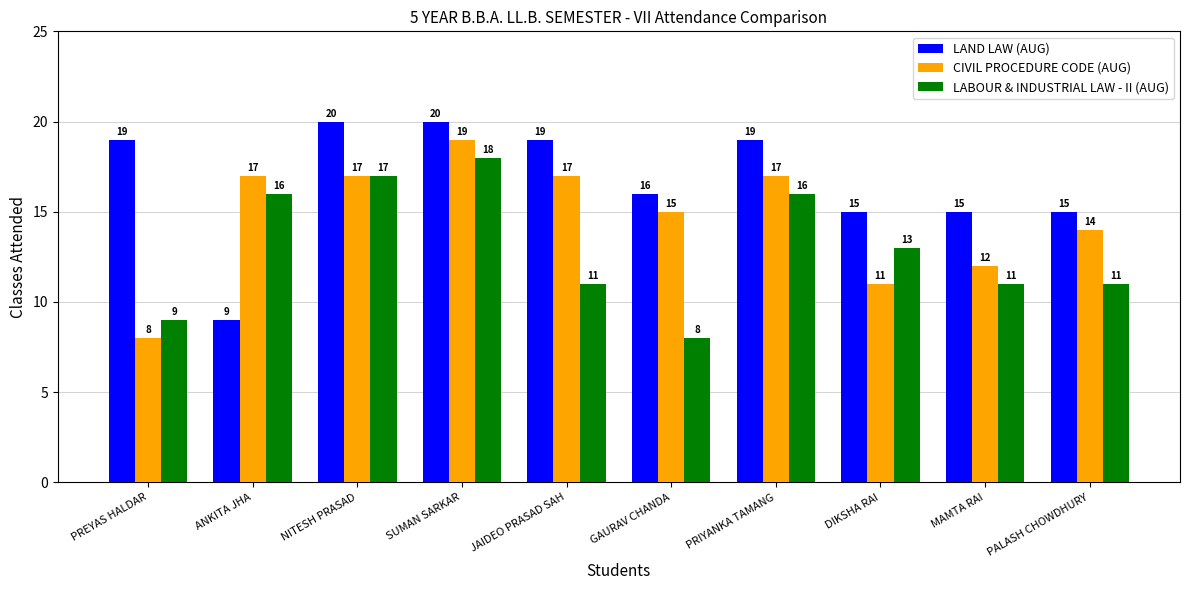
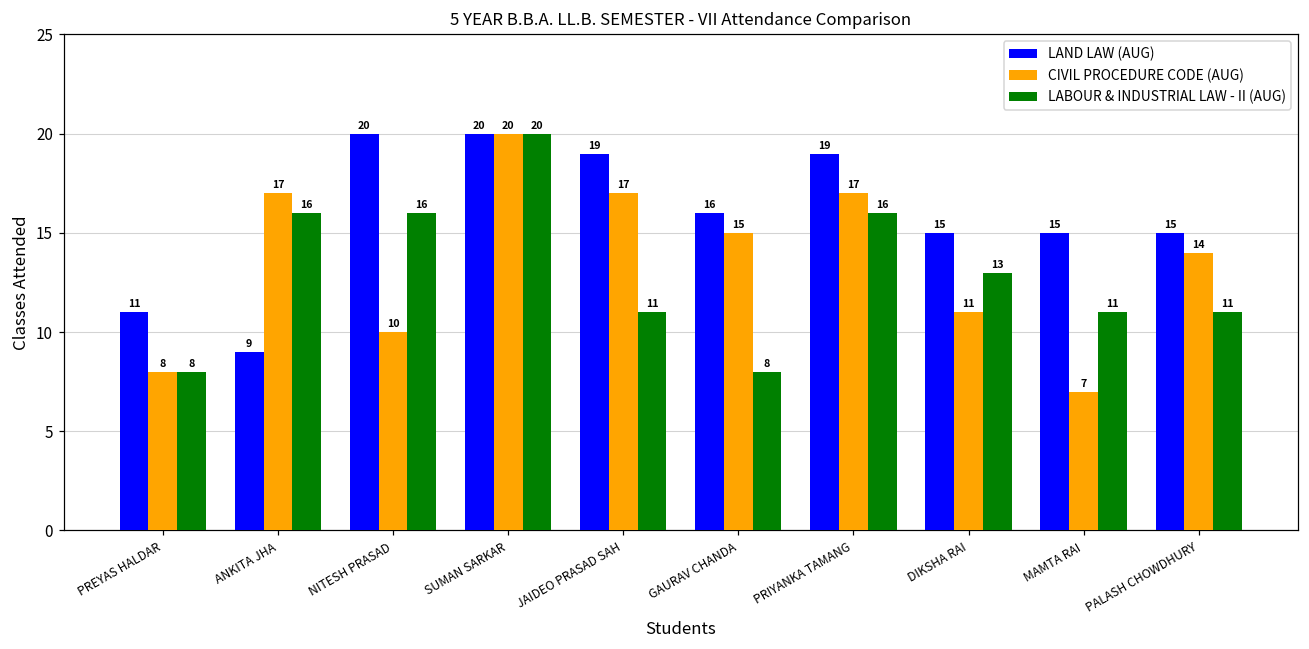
  {
    "LAND LAW (AUG)": {
-     "PREYAS HALDAR": 19,
+     "PREYAS HALDAR": 11,
      "ANKITA JHA": 9,
      "NITESH PRASAD": 20,
      "SUMAN SARKAR": 20,
      "JAIDEO PRASAD SAH": 19,
      "GAURAV CHANDA": 16,
      "PRIYANKA TAMANG": 19,
      "DIKSHA RAI": 15,
      "MAMTA RAI": 15,
      "PALASH CHOWDHURY": 15
    },
    "CIVIL PROCEDURE CODE (AUG)": {
      "PREYAS HALDAR": 8,
      "ANKITA JHA": 17,
-     "NITESH PRASAD": 17,
-     "SUMAN SARKAR": 19,
+     "NITESH PRASAD": 10,
+     "SUMAN SARKAR": 20,
      "JAIDEO PRASAD SAH": 17,
      "GAURAV CHANDA": 15,
      "PRIYANKA TAMANG": 17,
      "DIKSHA RAI": 11,
-     "MAMTA RAI": 12,
+     "MAMTA RAI": 7,
      "PALASH CHOWDHURY": 14
    },
    "LABOUR & INDUSTRIAL LAW - II (AUG)": {
-     "PREYAS HALDAR": 9,
+     "PREYAS HALDAR": 8,
      "ANKITA JHA": 16,
-     "NITESH PRASAD": 17,
-     "SUMAN SARKAR": 18,
+     "NITESH PRASAD": 16,
+     "SUMAN SARKAR": 20,
      "JAIDEO PRASAD SAH": 11,
      "GAURAV CHANDA": 8,
      "PRIYANKA TAMANG": 16,
      "DIKSHA RAI": 13,
      "MAMTA RAI": 11,
      "PALASH CHOWDHURY": 11
    }
  }
